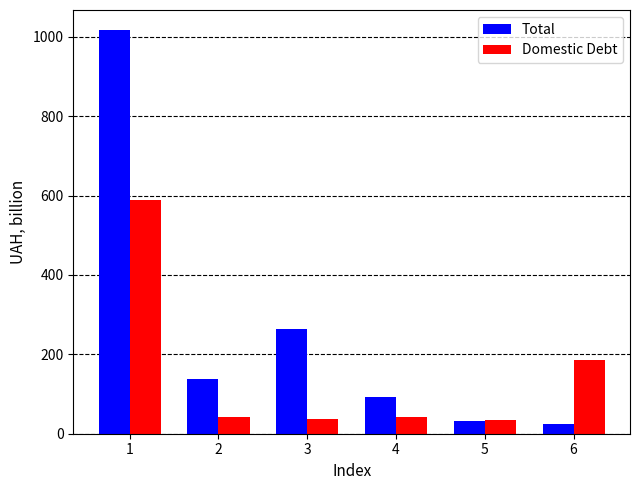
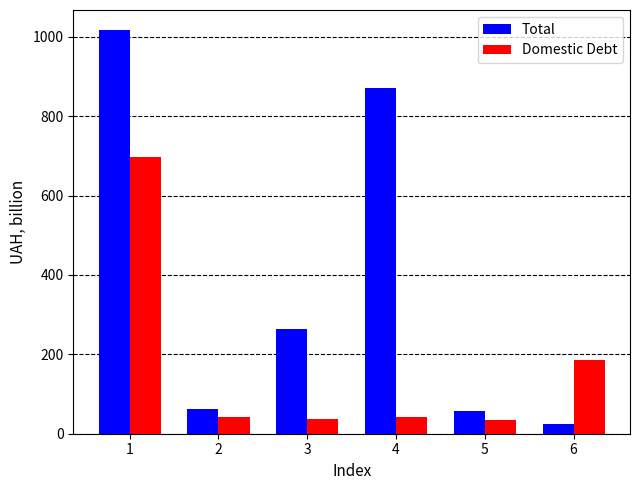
  {
    "Total": {
      "1": 1020,
-     "2": 140,
+     "2": 60,
      "3": 260,
-     "4": 90,
-     "5": 30,
+     "4": 870,
+     "5": 60,
      "6": 30
    },
    "Domestic Debt": {
-     "1": 590,
+     "1": 700,
      "2": 40,
      "3": 40,
      "4": 40,
      "5": 30,
      "6": 190
    }
  }
